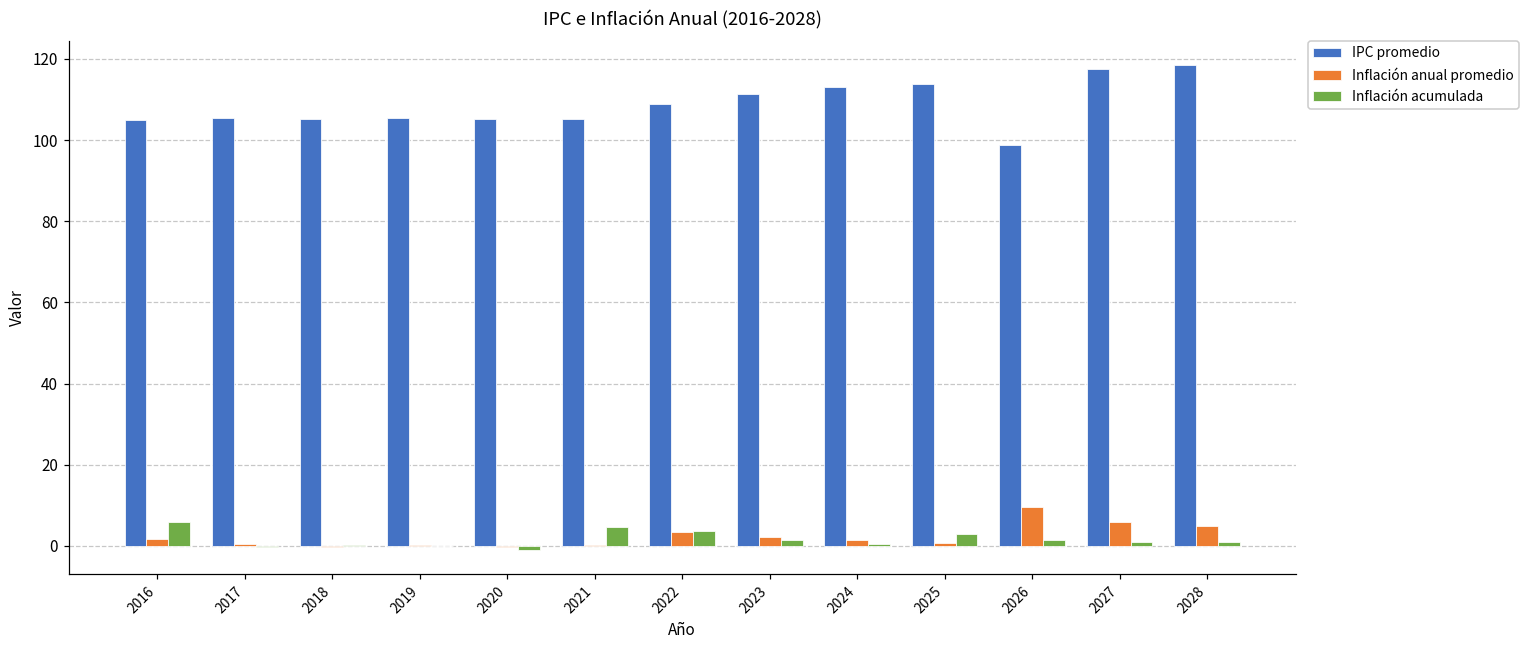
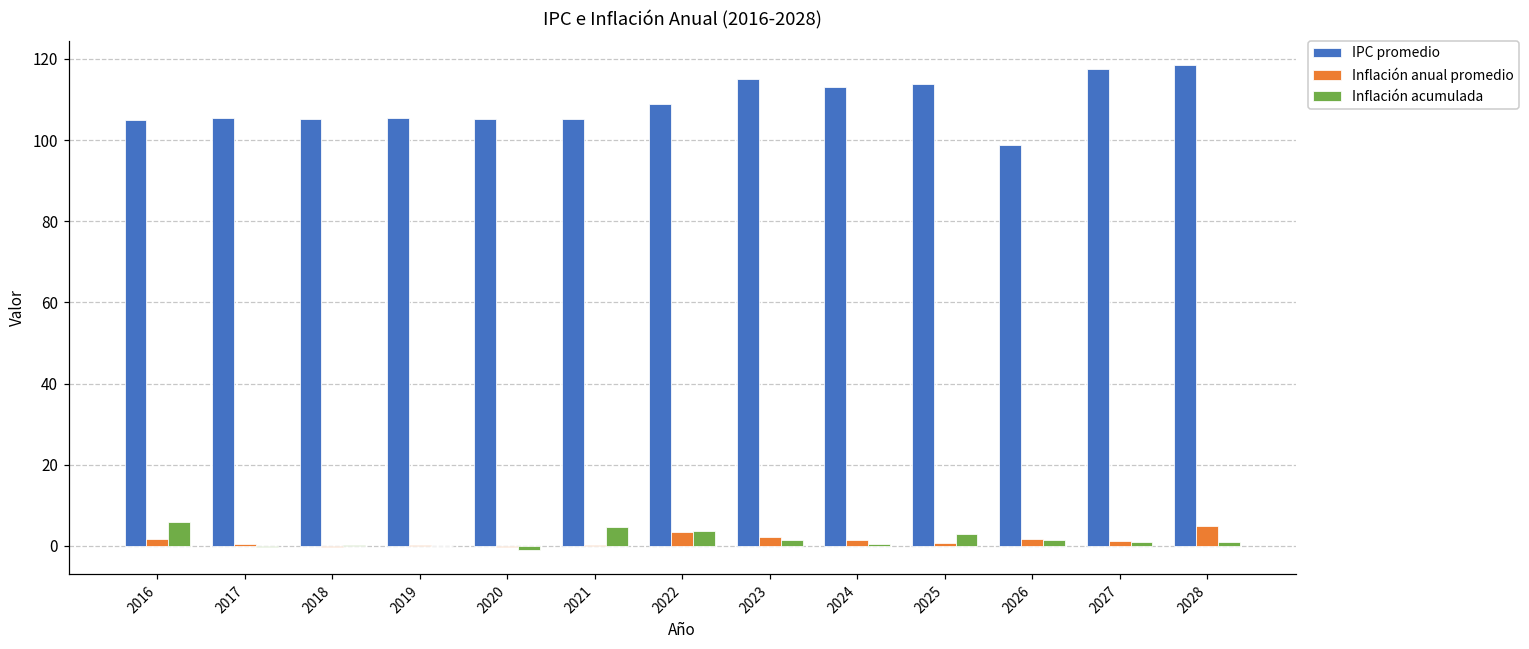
  {
    "IPC promedio": {
      "2016": 105,
      "2017": 105,
      "2018": 105,
      "2019": 105,
      "2020": 105,
      "2021": 105,
      "2022": 109,
-     "2023": 111,
+     "2023": 115,
      "2024": 113,
      "2025": 114,
      "2026": 99,
      "2027": 117,
      "2028": 118
    },
    "Inflación anual promedio": {
      "2016": 2,
      "2022": 3,
      "2023": 2,
      "2024": 2,
      "2025": 1,
-     "2026": 10,
-     "2027": 6,
+     "2026": 2,
+     "2027": 1,
      "2028": 5
    },
    "Inflación acumulada": {
      "2016": 6,
      "2020": -1,
      "2021": 5,
      "2022": 4,
      "2023": 1,
      "2025": 3,
      "2026": 1,
      "2027": 1,
      "2028": 1
    }
  }
